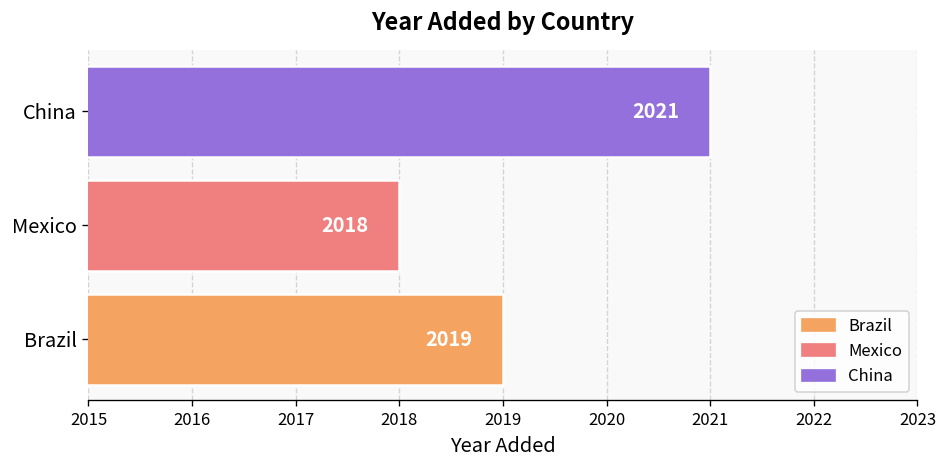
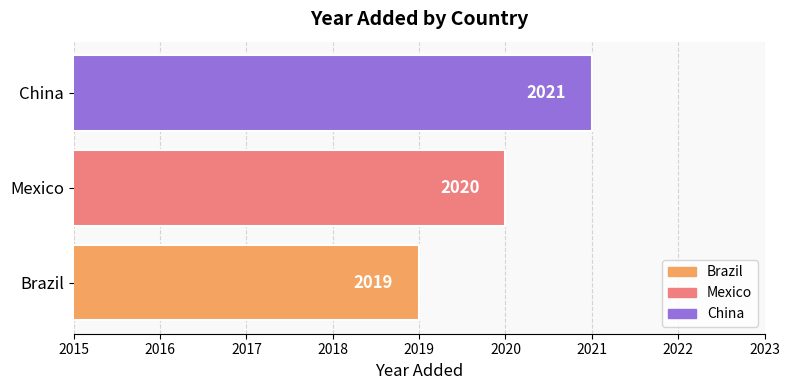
  {
    "China": 2021,
-   "Mexico": 2018,
+   "Mexico": 2020,
    "Brazil": 2019
  }
